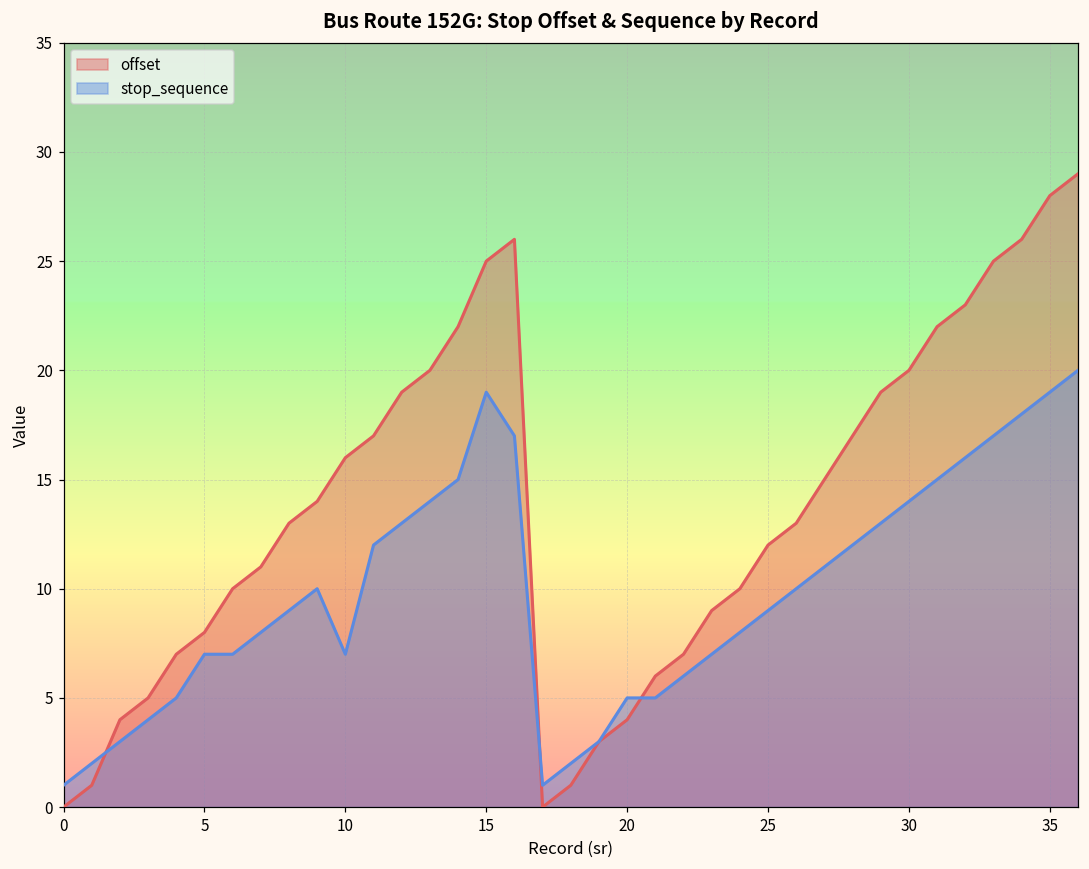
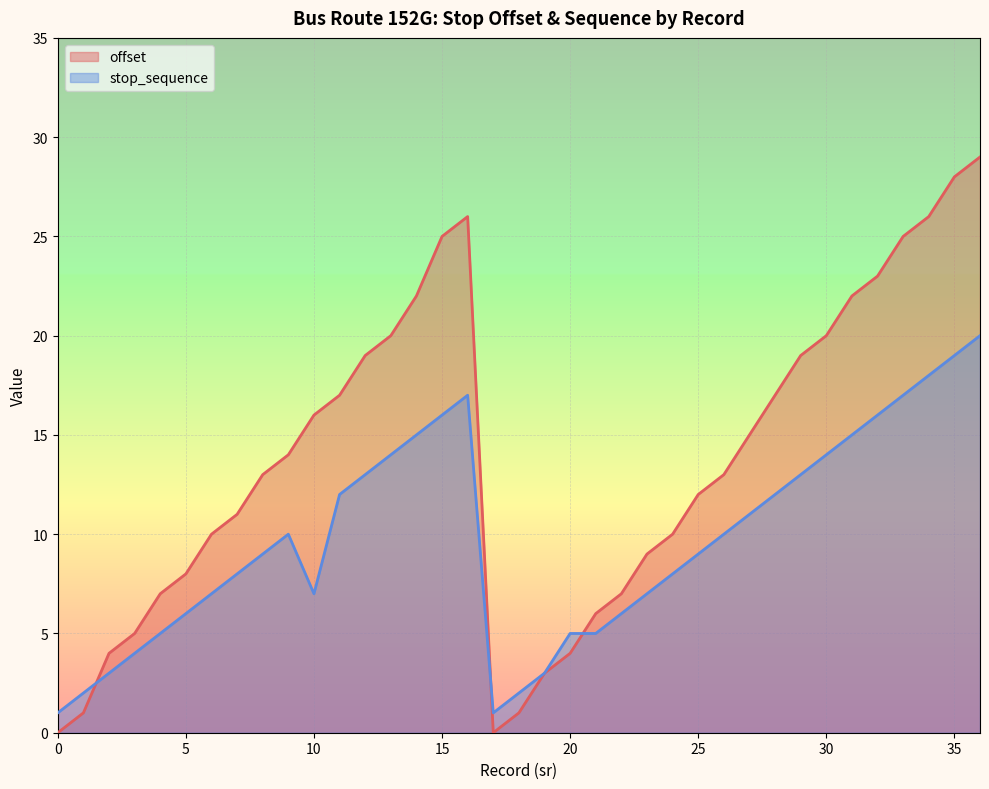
  {
    "offset": {
      "0": 0,
      "5": 8,
      "10": 16,
      "15": 25,
      "20": 4,
      "25": 12,
      "30": 20,
      "35": 28
    },
    "stop_sequence": {
      "0": 1,
-     "5": 7,
+     "5": 6,
      "10": 7,
-     "15": 19,
+     "15": 16,
      "20": 5,
      "25": 9,
      "30": 14,
      "35": 19
    }
  }
